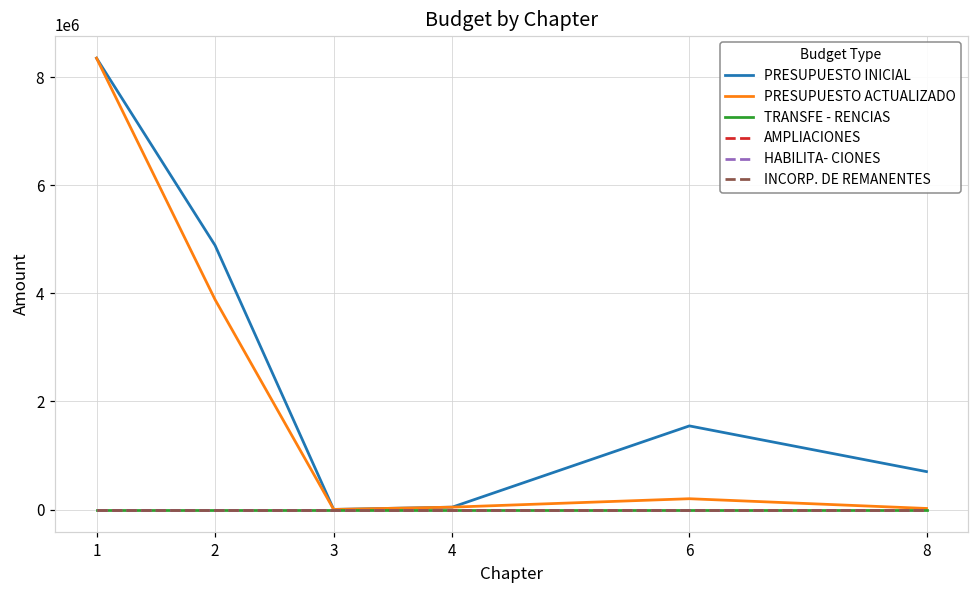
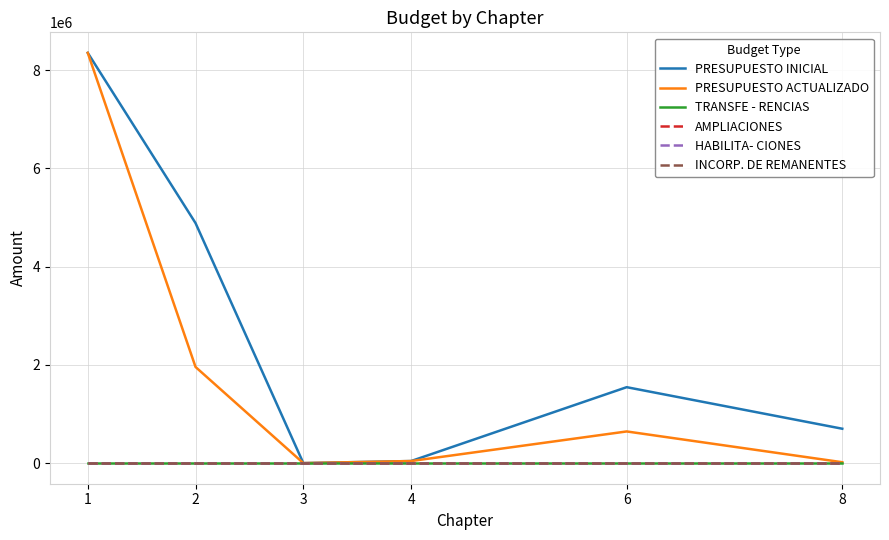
  {
    "PRESUPUESTO INICIAL": {
      "2": 4900000,
      "6": 1500000,
      "8": 700000
    },
    "PRESUPUESTO ACTUALIZADO": {
-     "2": 3900000,
-     "6": 200000
+     "2": 2000000,
+     "6": 600000
    },
    "INCORP. DE REMANENTES": {
      "1": 0,
      "2": 0,
      "6": 0
    }
  }
